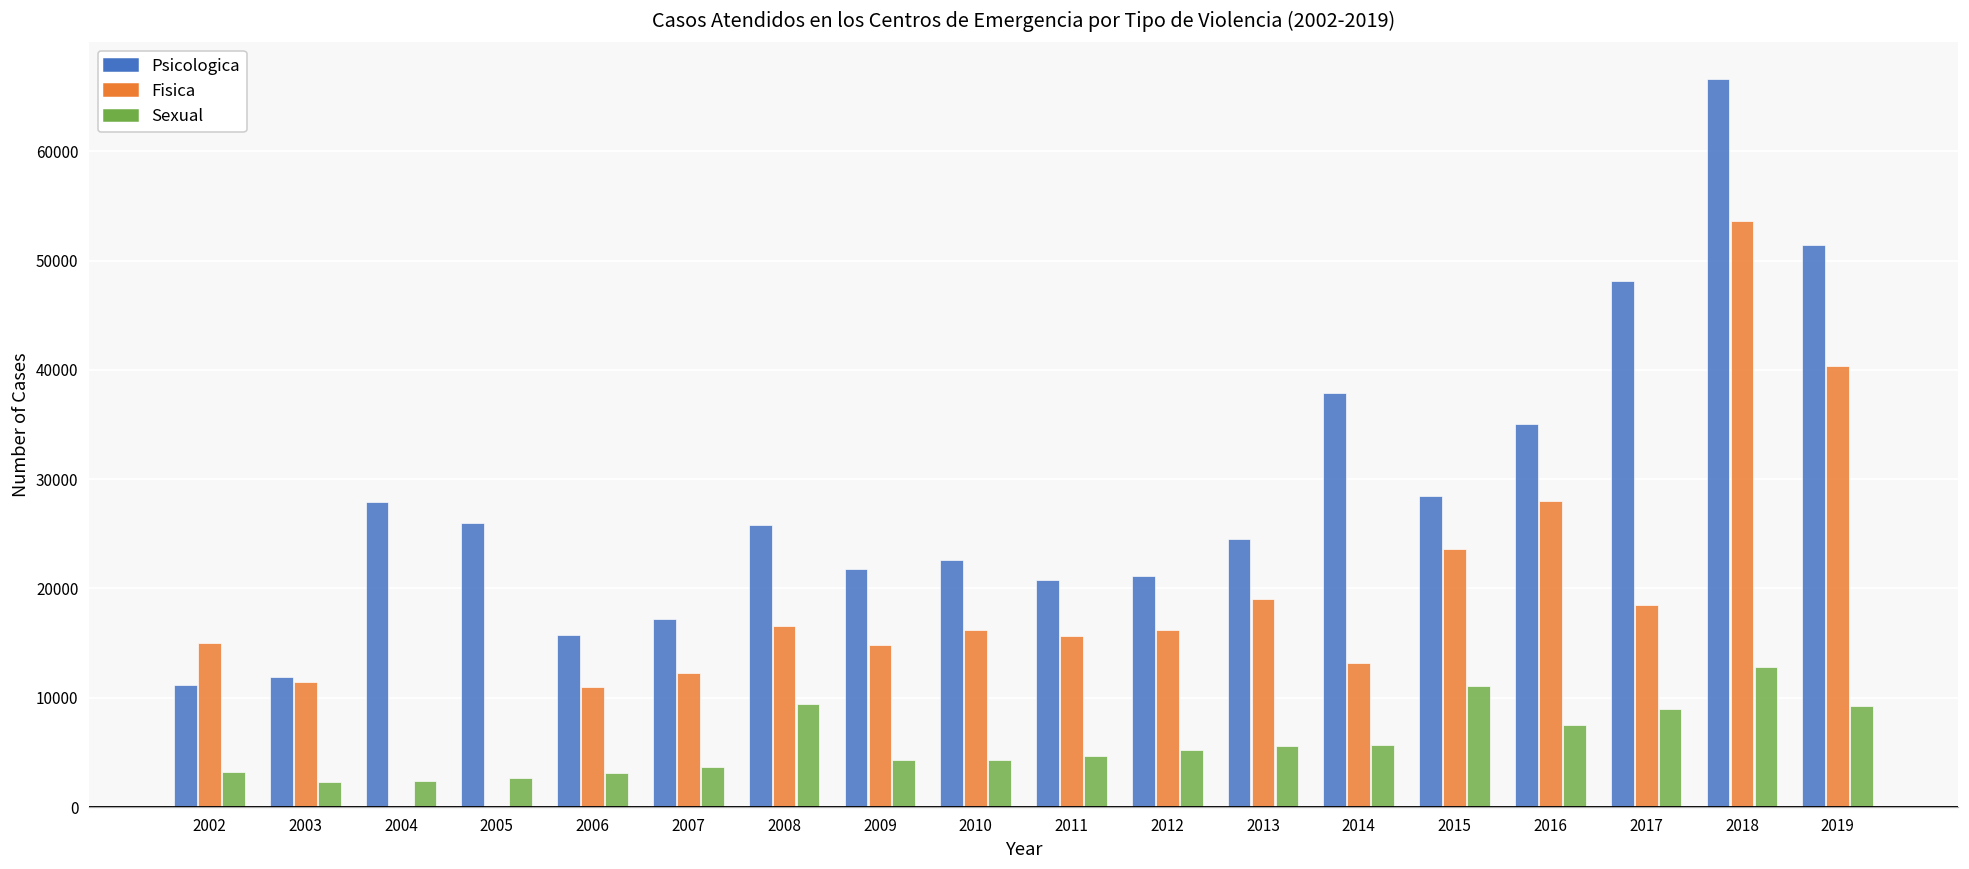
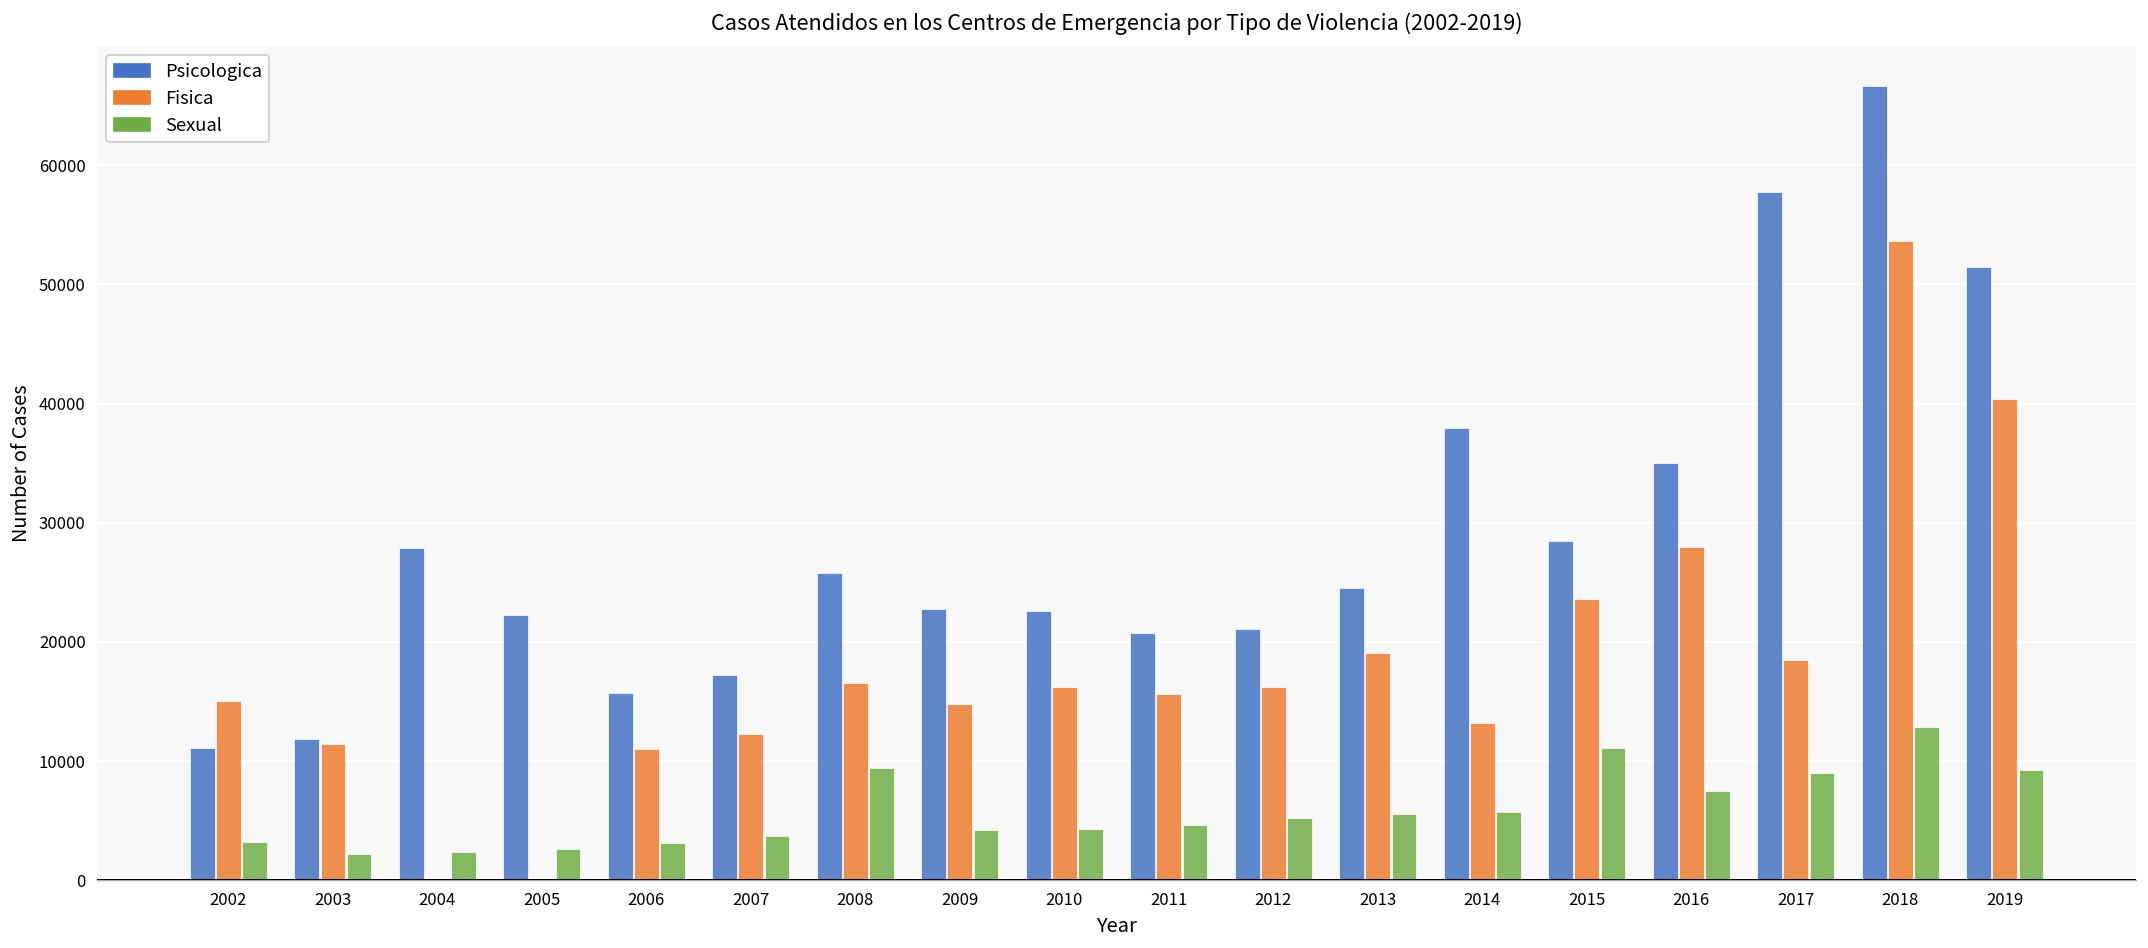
  {
    "Psicologica": {
      "2002": 11000,
      "2003": 12000,
      "2004": 28000,
-     "2005": 26000,
+     "2005": 22000,
      "2006": 16000,
      "2007": 17000,
      "2008": 26000,
-     "2009": 22000,
+     "2009": 23000,
      "2010": 23000,
      "2011": 21000,
      "2012": 21000,
      "2013": 25000,
      "2014": 38000,
      "2015": 28000,
      "2016": 35000,
-     "2017": 48000,
+     "2017": 58000,
      "2018": 67000,
      "2019": 51000
    },
    "Fisica": {
      "2002": 15000,
      "2003": 11000,
      "2004": 0,
      "2005": 0,
      "2006": 11000,
      "2007": 12000,
      "2008": 17000,
      "2009": 15000,
      "2010": 16000,
      "2011": 16000,
      "2012": 16000,
      "2013": 19000,
      "2014": 13000,
      "2015": 24000,
      "2016": 28000,
      "2017": 18000,
      "2018": 54000,
      "2019": 40000
    },
    "Sexual": {
      "2002": 3000,
      "2003": 2000,
      "2004": 2000,
      "2005": 3000,
      "2006": 3000,
      "2007": 4000,
      "2008": 9000,
      "2009": 4000,
      "2010": 4000,
      "2011": 5000,
      "2012": 5000,
      "2013": 6000,
      "2014": 6000,
      "2015": 11000,
      "2016": 7000,
      "2017": 9000,
      "2018": 13000,
      "2019": 9000
    }
  }
